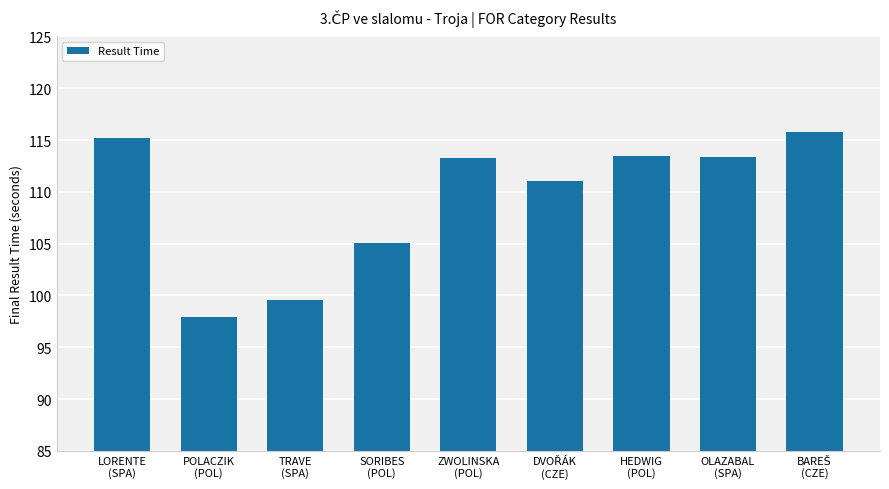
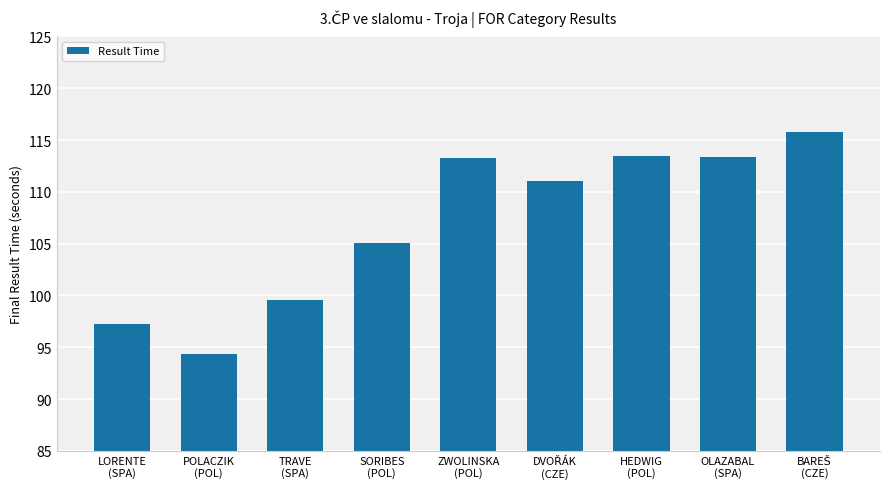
  {
-   "LORENTE (SPA)": 115.2,
-   "POLACZIK (POL)": 97.9,
+   "LORENTE (SPA)": 97.3,
+   "POLACZIK (POL)": 94.4,
    "TRAVE (SPA)": 99.6,
    "SORIBES (POL)": 105.0,
    "ZWOLINSKA (POL)": 113.3,
    "DVOŘÁK (CZE)": 111.0,
    "HEDWIG (POL)": 113.5,
    "OLAZABAL (SPA)": 113.4,
    "BAREŠ (CZE)": 115.8
  }
